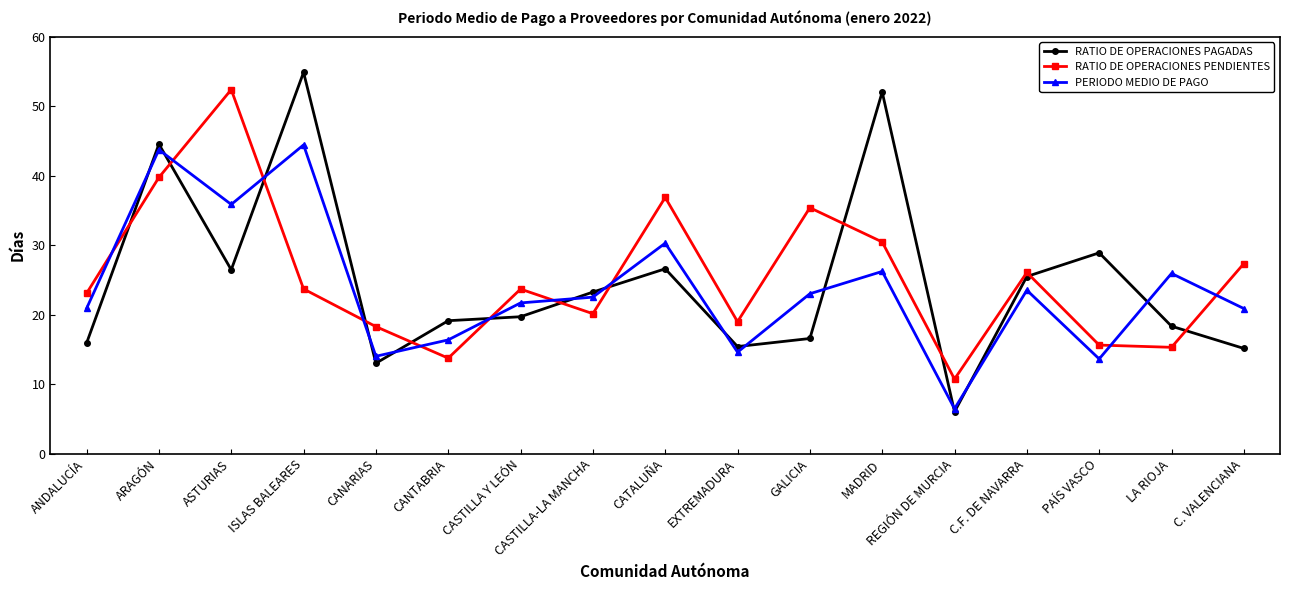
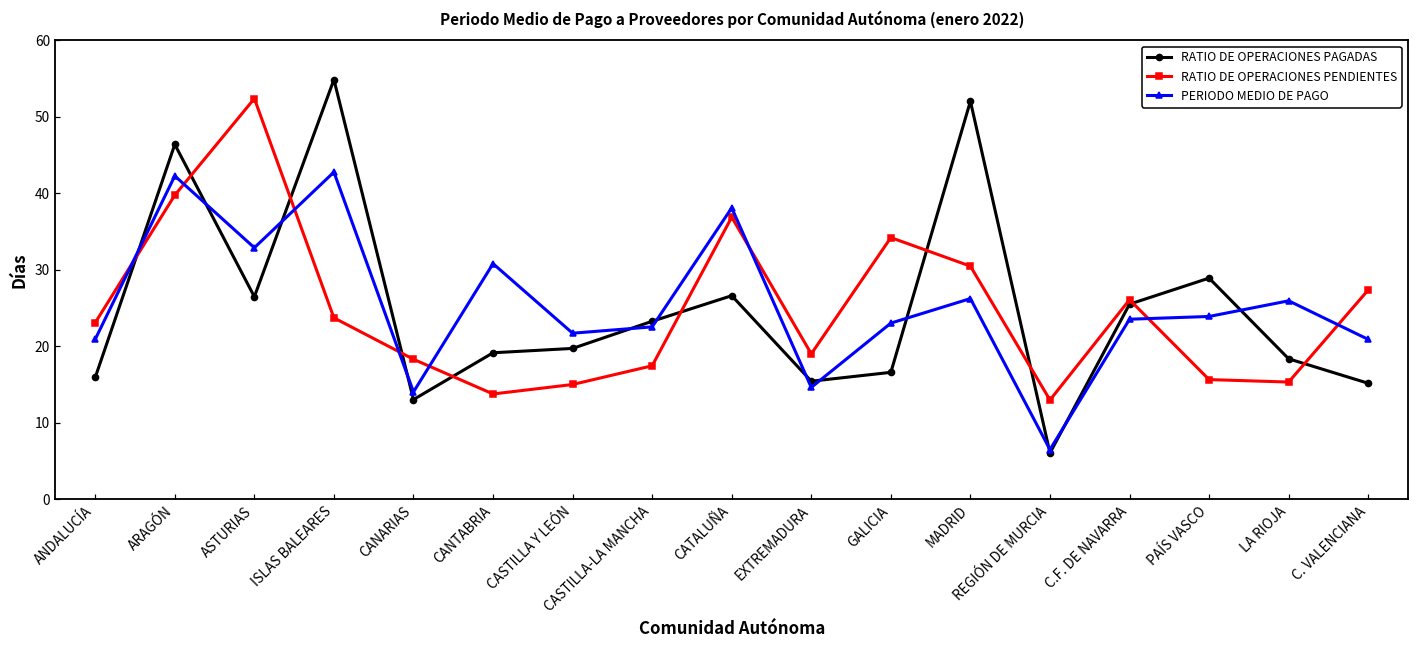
  {
    "RATIO DE OPERACIONES PAGADAS": {
      "ANDALUCÍA": 16,
-     "ARAGÓN": 45,
+     "ARAGÓN": 46,
      "ASTURIAS": 26,
      "ISLAS BALEARES": 55,
      "CANARIAS": 13,
      "CANTABRIA": 19,
      "CASTILLA Y LEÓN": 20,
      "CASTILLA-LA MANCHA": 23,
      "CATALUÑA": 27,
      "EXTREMADURA": 15,
      "GALICIA": 17,
      "MADRID": 52,
      "REGIÓN DE MURCIA": 6,
      "C.F. DE NAVARRA": 26,
      "PAÍS VASCO": 29,
      "LA RIOJA": 18,
      "C. VALENCIANA": 15
    },
    "RATIO DE OPERACIONES PENDIENTES": {
      "ANDALUCÍA": 23,
      "ARAGÓN": 40,
      "ASTURIAS": 52,
      "ISLAS BALEARES": 24,
      "CANARIAS": 18,
      "CANTABRIA": 14,
-     "CASTILLA Y LEÓN": 24,
-     "CASTILLA-LA MANCHA": 20,
+     "CASTILLA Y LEÓN": 15,
+     "CASTILLA-LA MANCHA": 17,
      "CATALUÑA": 37,
      "EXTREMADURA": 19,
-     "GALICIA": 35,
+     "GALICIA": 34,
      "MADRID": 30,
-     "REGIÓN DE MURCIA": 11,
+     "REGIÓN DE MURCIA": 13,
      "C.F. DE NAVARRA": 26,
      "PAÍS VASCO": 16,
      "LA RIOJA": 15,
      "C. VALENCIANA": 27
    },
    "PERIODO MEDIO DE PAGO": {
      "ANDALUCÍA": 21,
-     "ARAGÓN": 44,
-     "ASTURIAS": 36,
-     "ISLAS BALEARES": 44,
+     "ARAGÓN": 42,
+     "ASTURIAS": 33,
+     "ISLAS BALEARES": 43,
      "CANARIAS": 14,
-     "CANTABRIA": 16,
+     "CANTABRIA": 31,
      "CASTILLA Y LEÓN": 22,
      "CASTILLA-LA MANCHA": 23,
-     "CATALUÑA": 30,
+     "CATALUÑA": 38,
      "EXTREMADURA": 15,
      "GALICIA": 23,
      "MADRID": 26,
      "REGIÓN DE MURCIA": 6,
      "C.F. DE NAVARRA": 24,
-     "PAÍS VASCO": 14,
+     "PAÍS VASCO": 24,
      "LA RIOJA": 26,
      "C. VALENCIANA": 21
    }
  }
